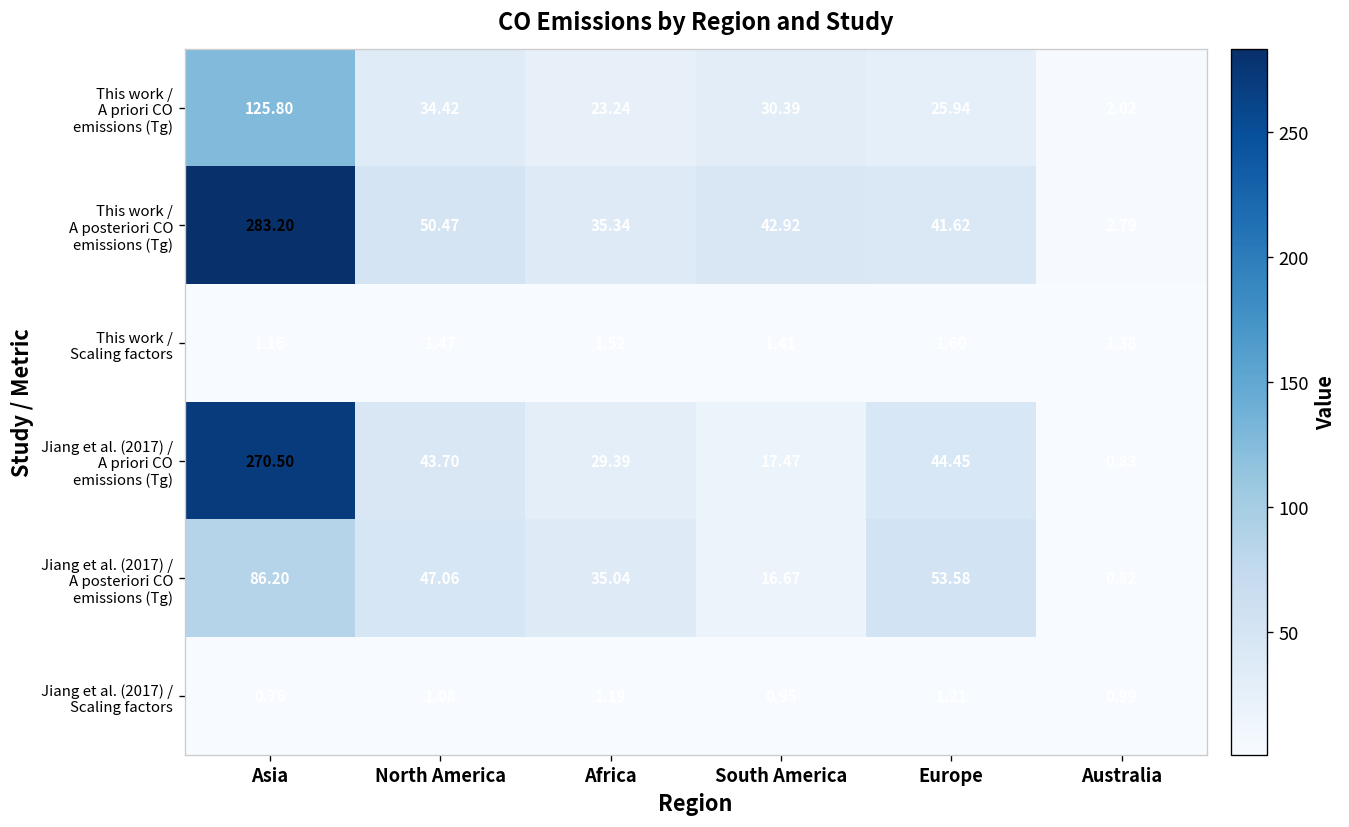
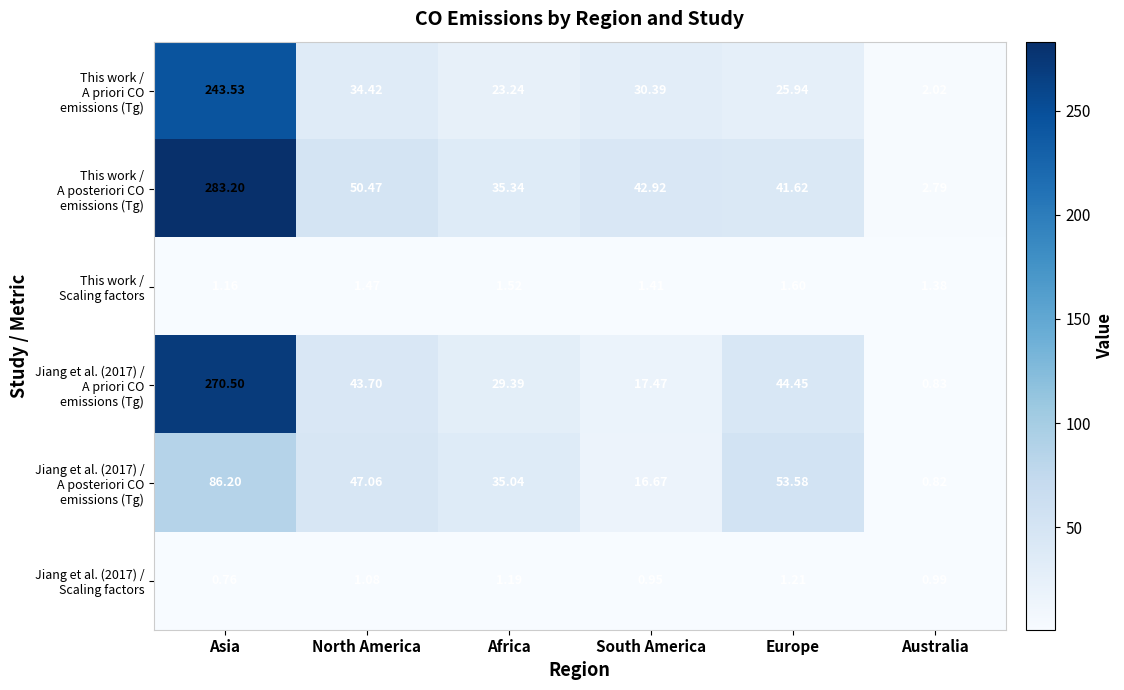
  {
    "This work / A priori CO emissions (Tg)": {
-     "Asia": 125.80
+     "Asia": 243.53
    },
    "This work / A posteriori CO emissions (Tg)": {
      "Asia": 283.20
    },
    "Jiang et al. (2017) / A priori CO emissions (Tg)": {
      "Asia": 270.50
    },
    "Jiang et al. (2017) / A posteriori CO emissions (Tg)": {
      "Asia": 86.20
    }
  }
